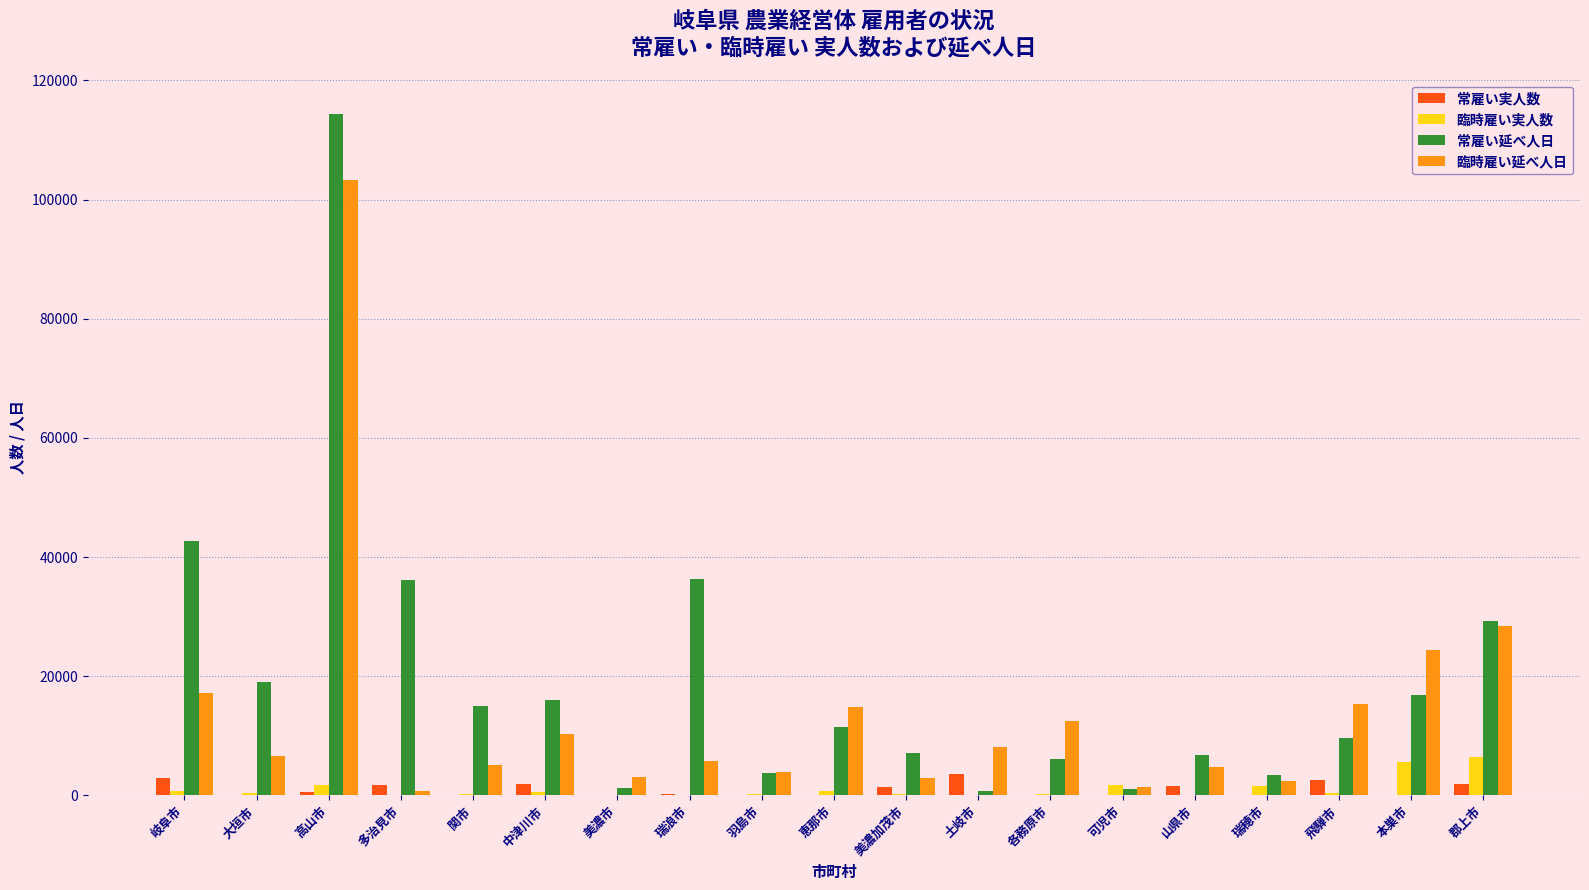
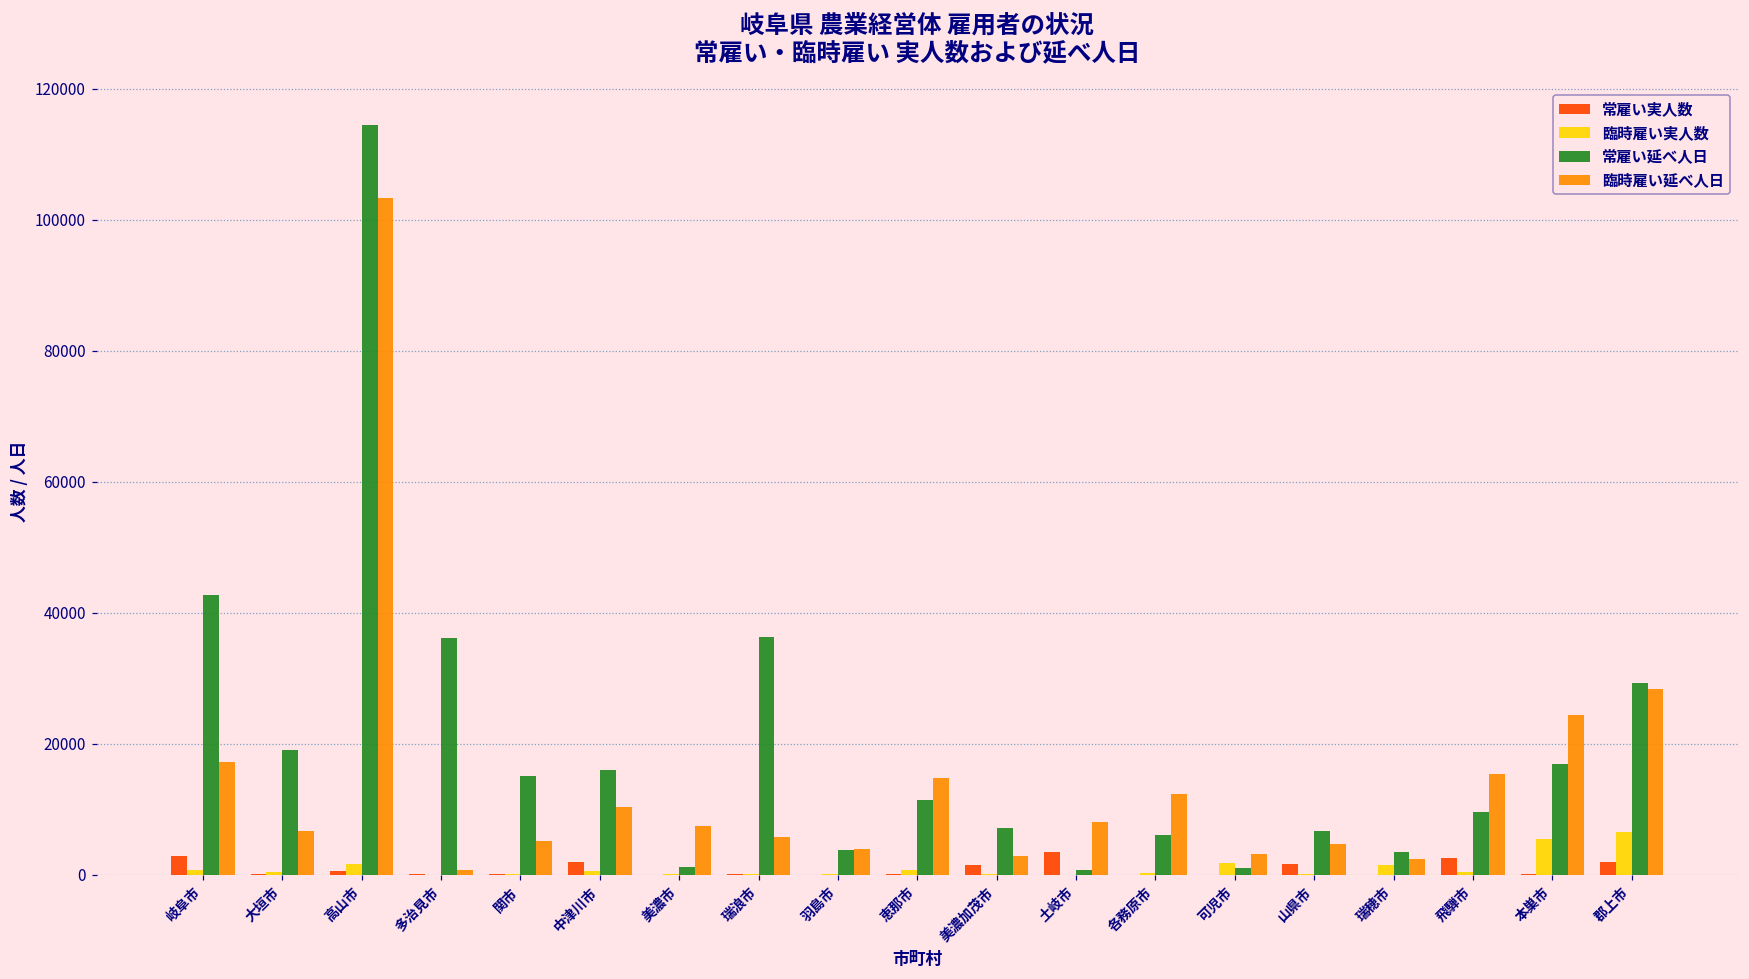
  {
    "常雇い実人数": {
      "岐阜市": 3000,
      "高山市": 1000,
-     "多治見市": 2000,
+     "多治見市": 0,
      "中津川市": 2000,
      "美濃加茂市": 1000,
      "土岐市": 4000,
      "山県市": 2000,
      "飛騨市": 3000,
      "郡上市": 2000
    },
    "臨時雇い実人数": {
      "岐阜市": 1000,
      "高山市": 2000,
      "中津川市": 1000,
      "恵那市": 1000,
      "可児市": 2000,
      "瑞穂市": 2000,
      "飛騨市": 0,
      "本巣市": 6000,
      "郡上市": 6000
    },
    "常雇い延べ人日": {
      "岐阜市": 43000,
      "大垣市": 19000,
      "高山市": 114000,
      "多治見市": 36000,
      "関市": 15000,
      "中津川市": 16000,
      "美濃市": 1000,
      "瑞浪市": 36000,
      "羽島市": 4000,
      "恵那市": 11000,
      "美濃加茂市": 7000,
      "土岐市": 1000,
      "各務原市": 6000,
      "可児市": 1000,
      "山県市": 7000,
      "瑞穂市": 3000,
      "飛騨市": 10000,
      "本巣市": 17000,
      "郡上市": 29000
    },
    "臨時雇い延べ人日": {
      "岐阜市": 17000,
      "大垣市": 7000,
      "高山市": 103000,
      "多治見市": 1000,
      "関市": 5000,
      "中津川市": 10000,
-     "美濃市": 3000,
+     "美濃市": 7000,
      "瑞浪市": 6000,
      "羽島市": 4000,
      "恵那市": 15000,
      "美濃加茂市": 3000,
      "土岐市": 8000,
      "各務原市": 12000,
-     "可児市": 1000,
+     "可児市": 3000,
      "山県市": 5000,
      "瑞穂市": 2000,
      "飛騨市": 15000,
      "本巣市": 24000,
      "郡上市": 28000
    }
  }
